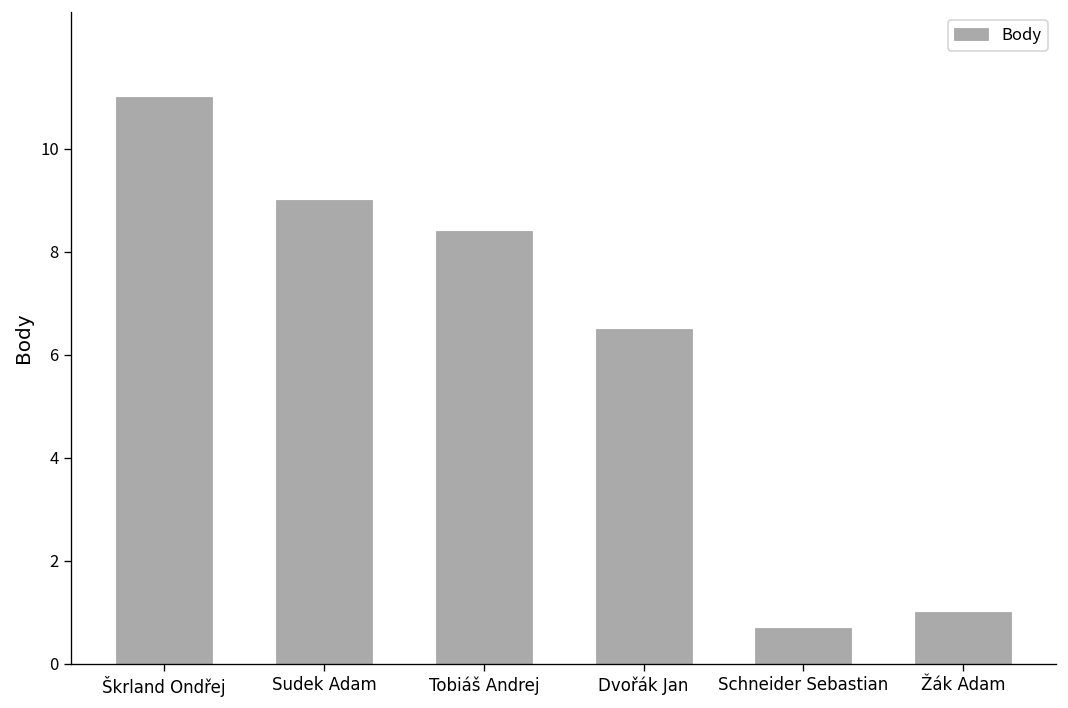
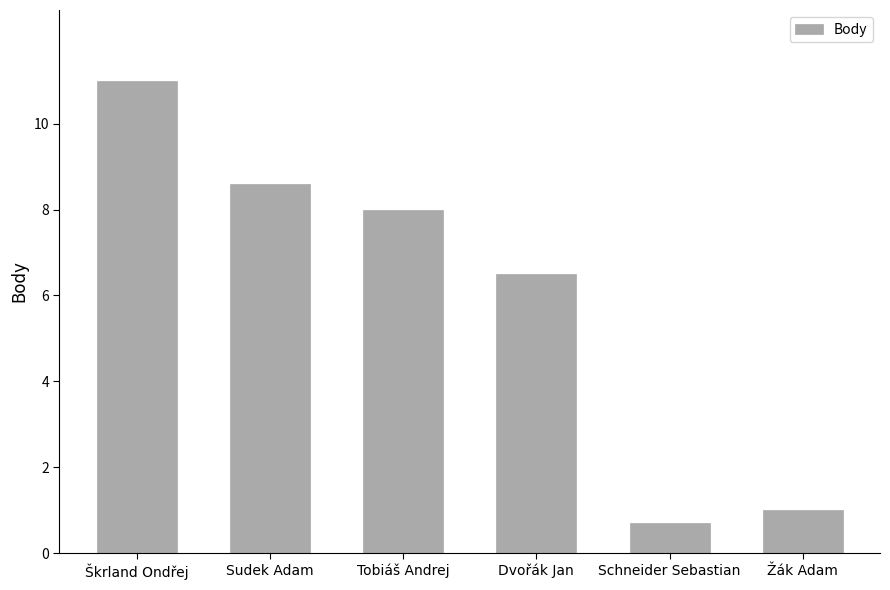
  {
    "Škrland Ondřej": 11.0,
-   "Sudek Adam": 9.0,
-   "Tobiáš Andrej": 8.4,
+   "Sudek Adam": 8.6,
+   "Tobiáš Andrej": 8.0,
    "Dvořák Jan": 6.5,
    "Schneider Sebastian": 0.7,
    "Žák Adam": 1.0
  }
